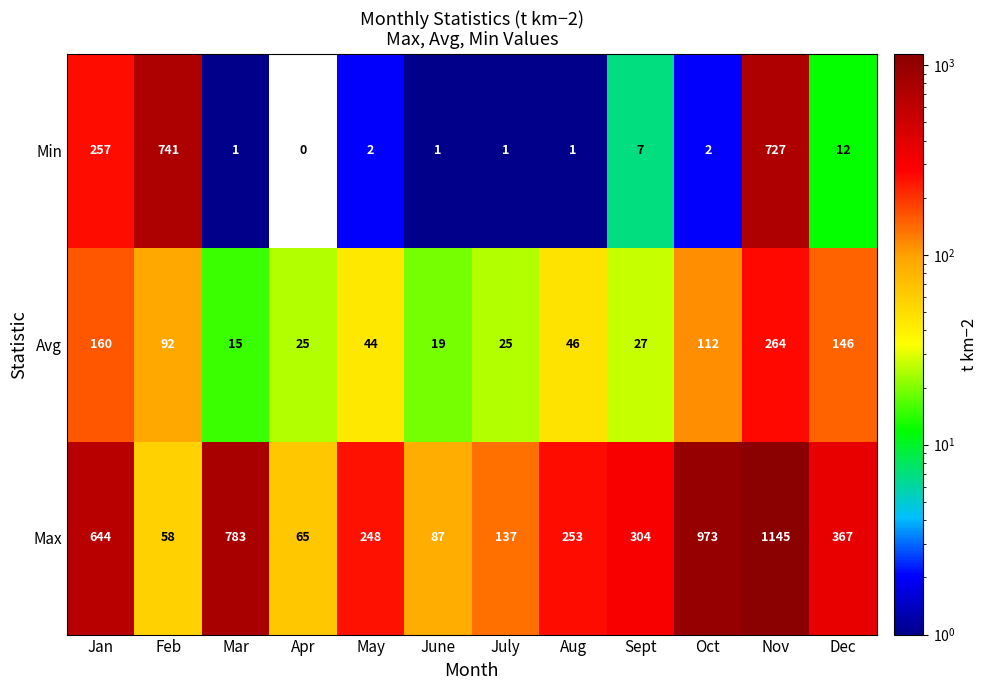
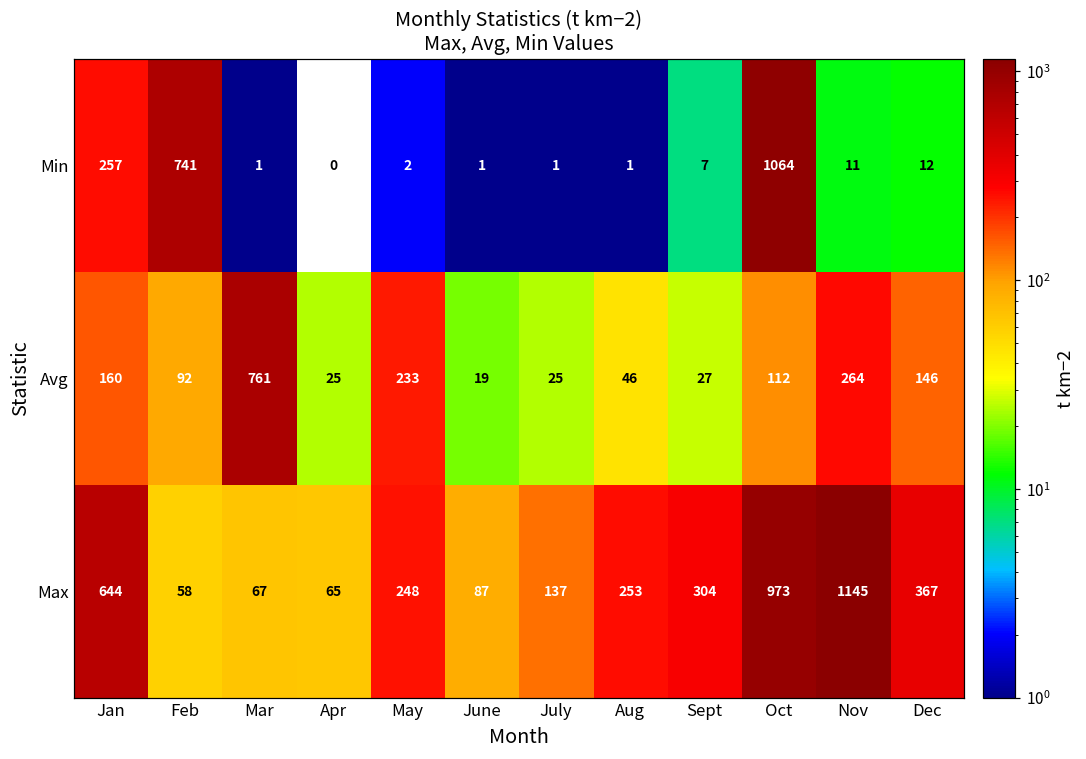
  {
    "Min": {
      "Jan": 257,
      "Feb": 741,
      "Mar": 1,
      "Apr": 0,
      "May": 2,
      "June": 1,
      "July": 1,
      "Aug": 1,
      "Sept": 7,
-     "Oct": 2,
-     "Nov": 727,
+     "Oct": 1064,
+     "Nov": 11,
      "Dec": 12
    },
    "Avg": {
      "Jan": 160,
      "Feb": 92,
-     "Mar": 15,
+     "Mar": 761,
      "Apr": 25,
-     "May": 44,
+     "May": 233,
      "June": 19,
      "July": 25,
      "Aug": 46,
      "Sept": 27,
      "Oct": 112,
      "Nov": 264,
      "Dec": 146
    },
    "Max": {
      "Jan": 644,
      "Feb": 58,
-     "Mar": 783,
+     "Mar": 67,
      "Apr": 65,
      "May": 248,
      "June": 87,
      "July": 137,
      "Aug": 253,
      "Sept": 304,
      "Oct": 973,
      "Nov": 1145,
      "Dec": 367
    }
  }
